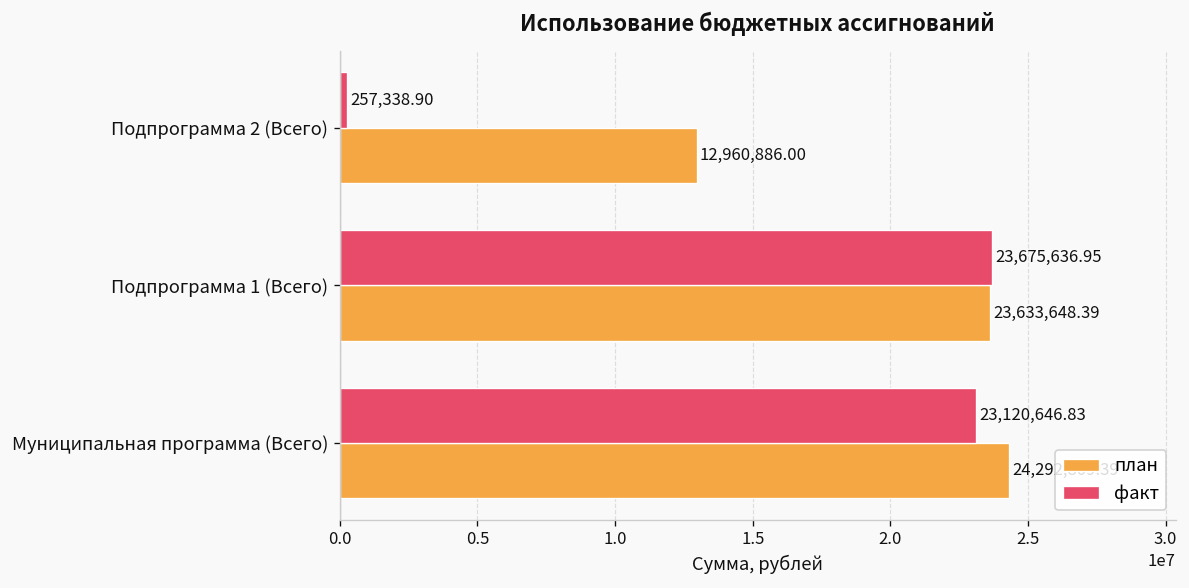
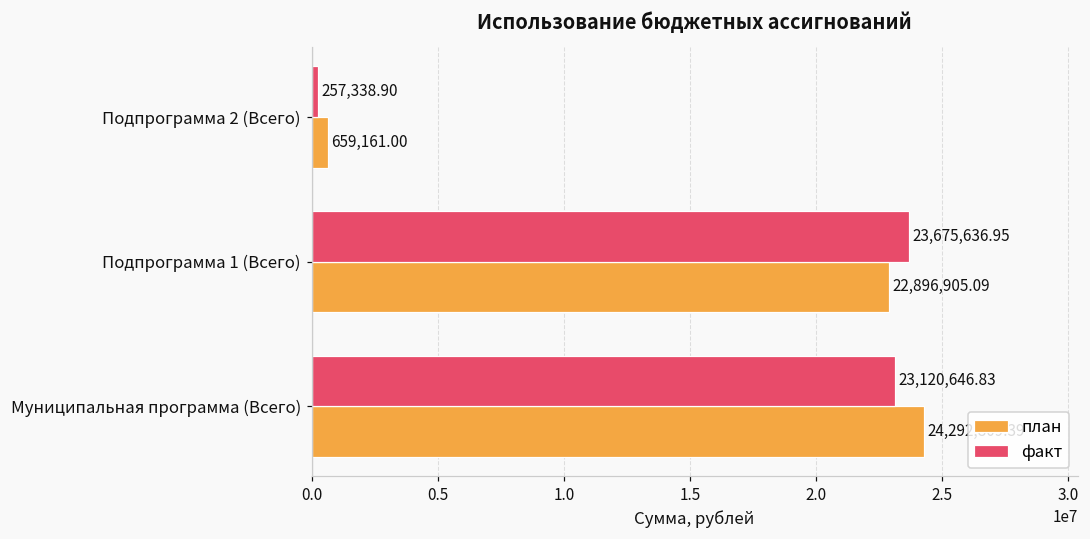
  {
    "план": {
-     "Подпрограмма 2 (Всего)": "12,960,886.00",
-     "Подпрограмма 1 (Всего)": "23,633,648.39"
+     "Подпрограмма 2 (Всего)": "659,161.00",
+     "Подпрограмма 1 (Всего)": "22,896,905.09"
    },
    "факт": {
      "Подпрограмма 2 (Всего)": "257,338.90",
      "Подпрограмма 1 (Всего)": "23,675,636.95",
      "Муниципальная программа (Всего)": "23,120,646.83"
    }
  }
